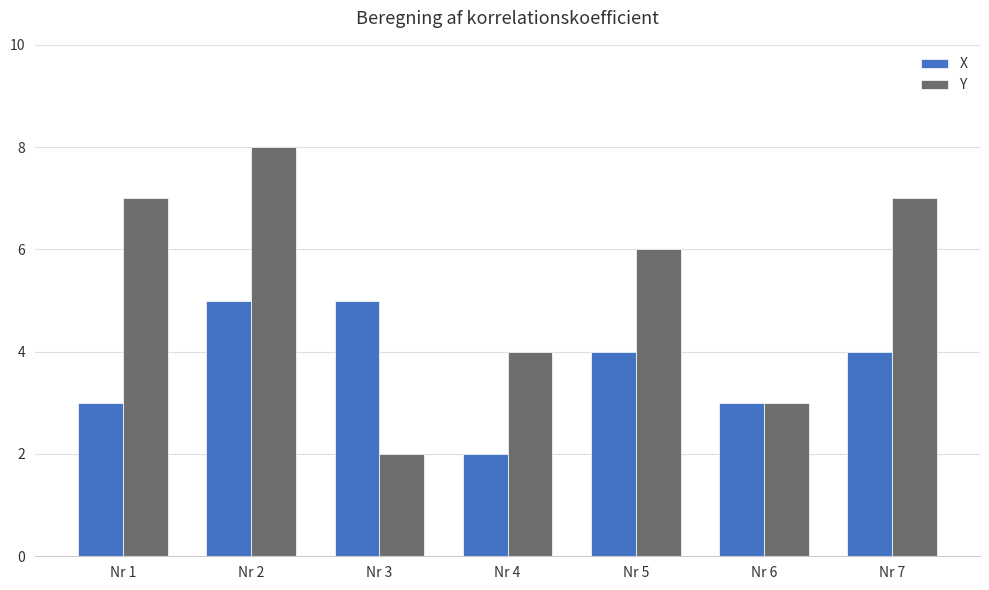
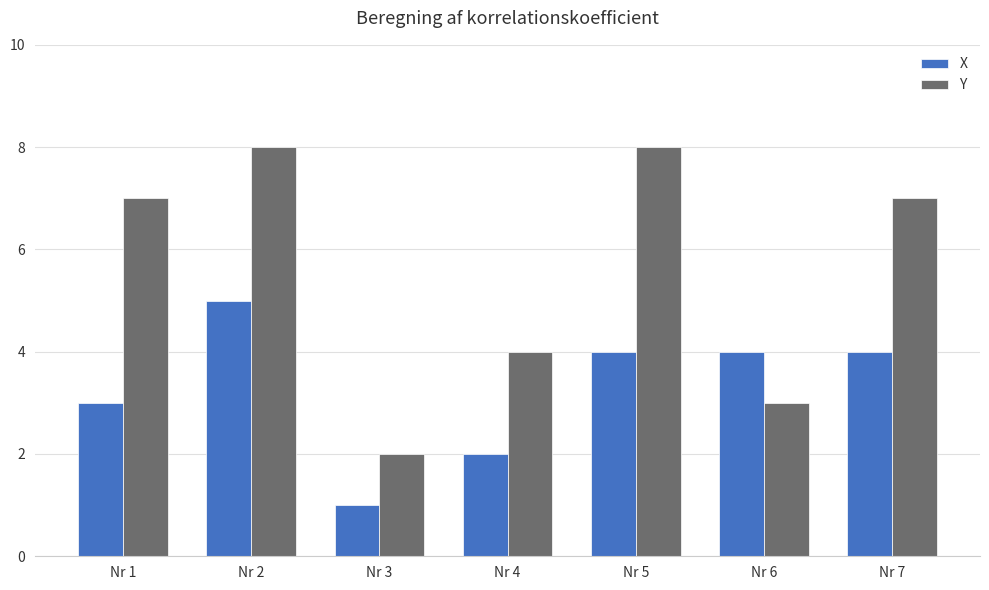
  {
    "X": {
      "Nr 1": 3,
      "Nr 2": 5,
-     "Nr 3": 5,
+     "Nr 3": 1,
      "Nr 4": 2,
      "Nr 5": 4,
-     "Nr 6": 3,
+     "Nr 6": 4,
      "Nr 7": 4
    },
    "Y": {
      "Nr 1": 7,
      "Nr 2": 8,
      "Nr 3": 2,
      "Nr 4": 4,
-     "Nr 5": 6,
+     "Nr 5": 8,
      "Nr 6": 3,
      "Nr 7": 7
    }
  }
